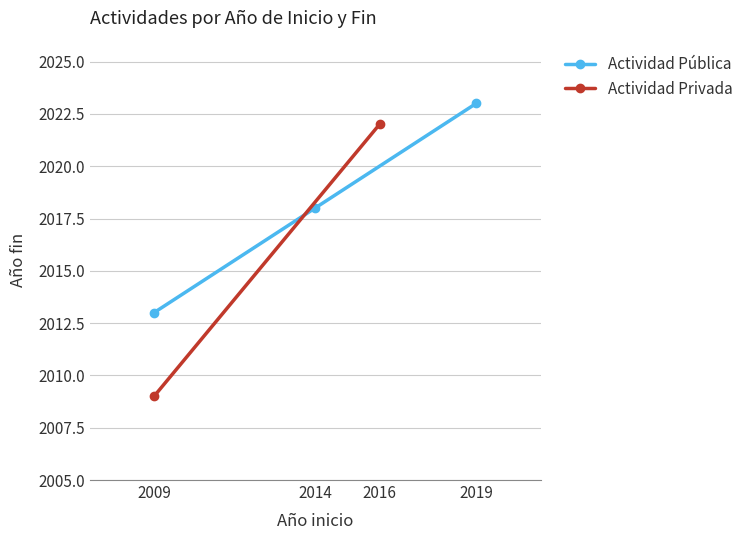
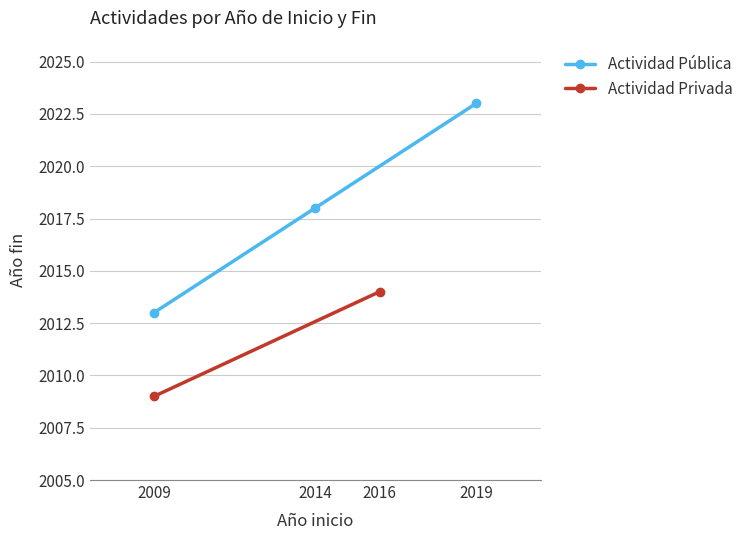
  {
    "Actividad Pública": {
      "2009": 2013,
      "2014": 2018,
      "2019": 2023
    },
    "Actividad Privada": {
      "2009": 2009,
-     "2016": 2022
+     "2016": 2014
    }
  }
